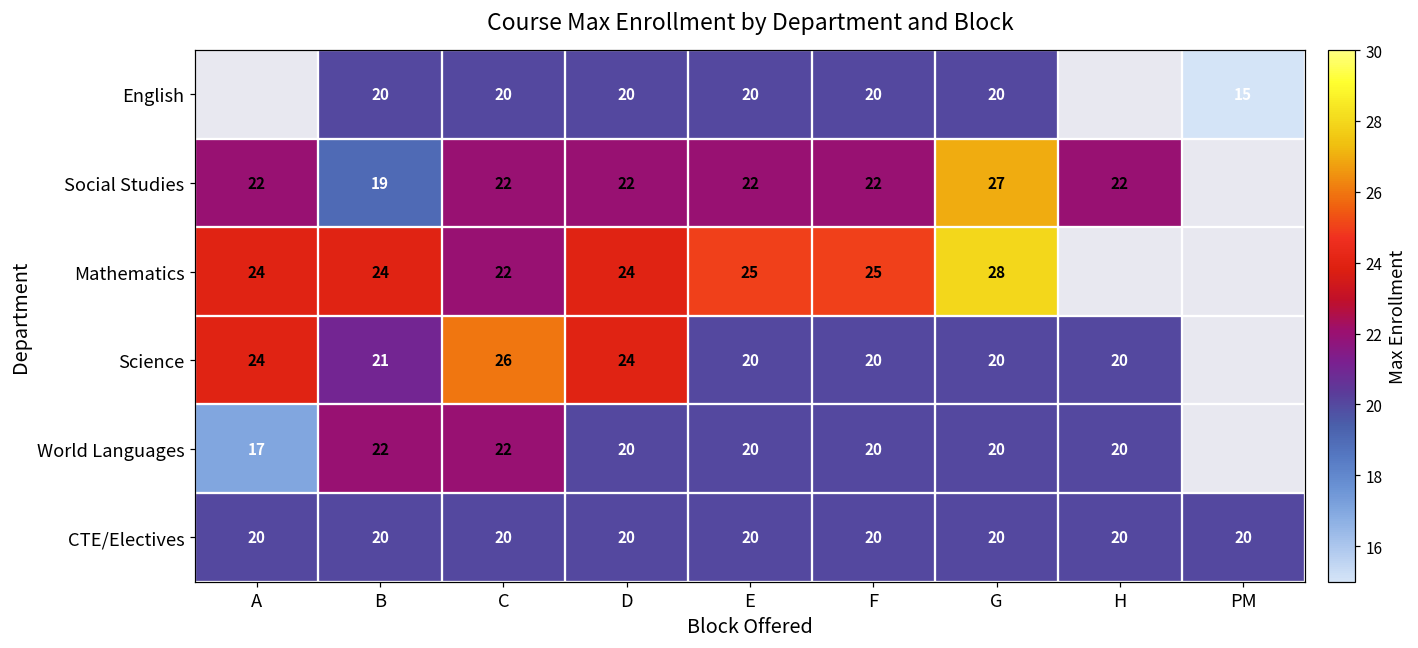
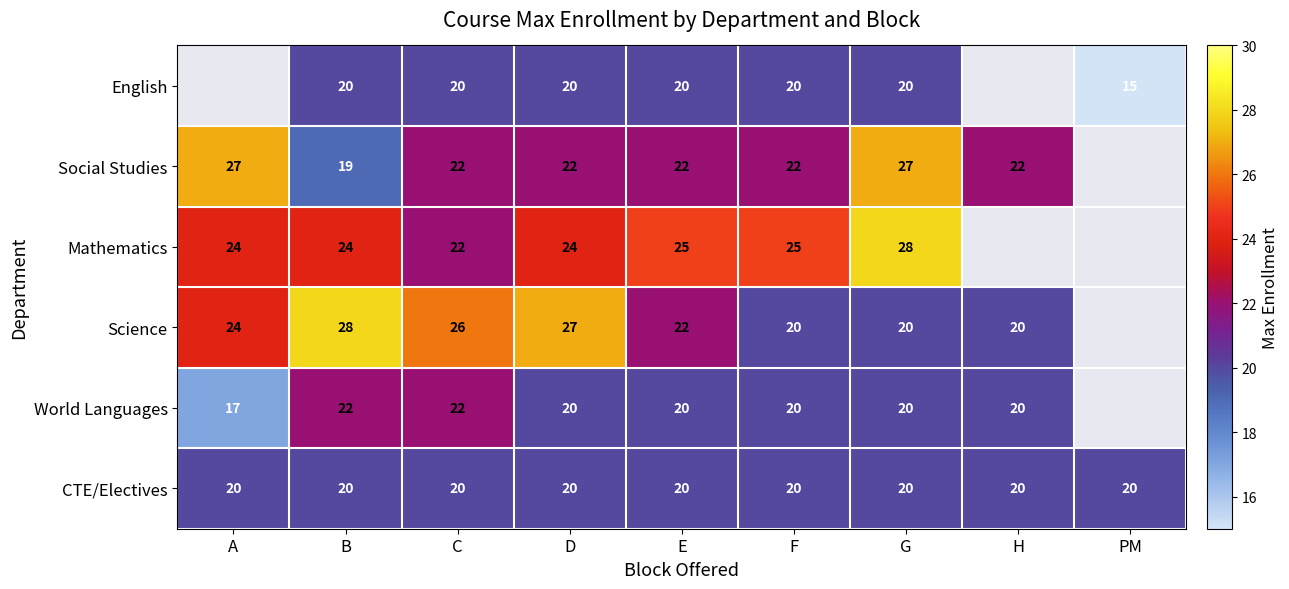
  {
    "English": {
      "B": 20,
      "C": 20,
      "D": 20,
      "E": 20,
      "F": 20,
      "G": 20
    },
    "Social Studies": {
-     "A": 22,
+     "A": 27,
      "B": 19,
      "C": 22,
      "D": 22,
      "E": 22,
      "F": 22,
      "G": 27,
      "H": 22
    },
    "Mathematics": {
      "A": 24,
      "B": 24,
      "C": 22,
      "D": 24,
      "E": 25,
      "F": 25,
      "G": 28
    },
    "Science": {
      "A": 24,
-     "B": 21,
+     "B": 28,
      "C": 26,
-     "D": 24,
-     "E": 20,
+     "D": 27,
+     "E": 22,
      "F": 20,
      "G": 20,
      "H": 20
    },
    "World Languages": {
      "A": 17,
      "B": 22,
      "C": 22,
      "D": 20,
      "E": 20,
      "F": 20,
      "G": 20,
      "H": 20
    },
    "CTE/Electives": {
      "A": 20,
      "B": 20,
      "C": 20,
      "D": 20,
      "E": 20,
      "F": 20,
      "G": 20,
      "H": 20,
      "PM": 20
    }
  }
